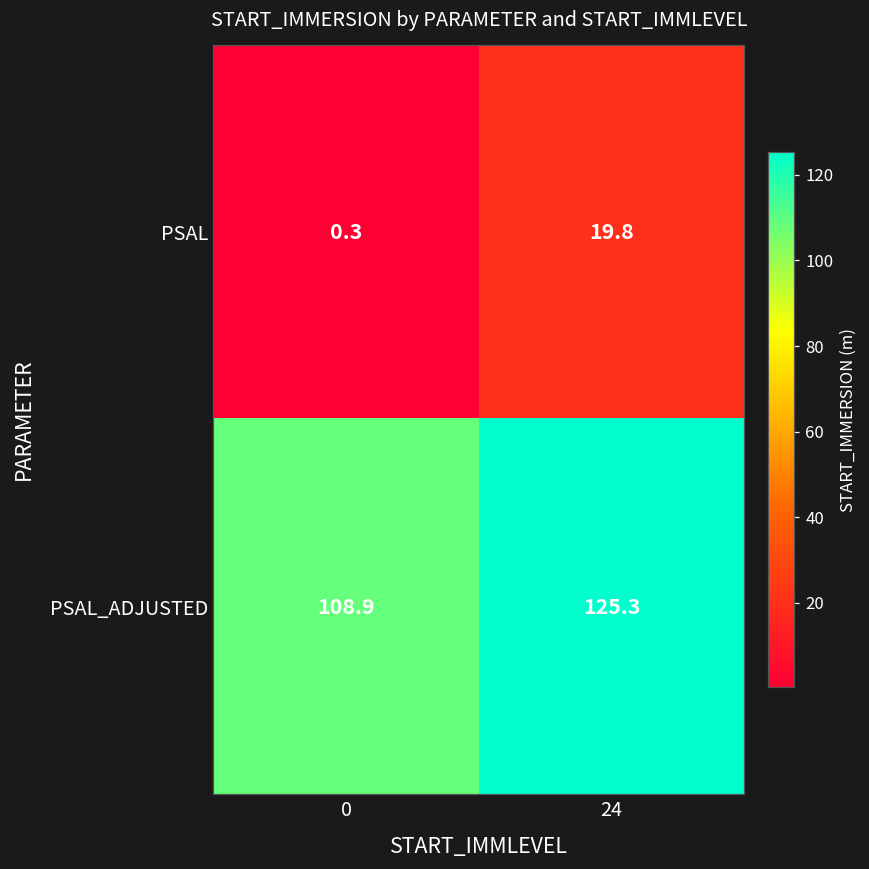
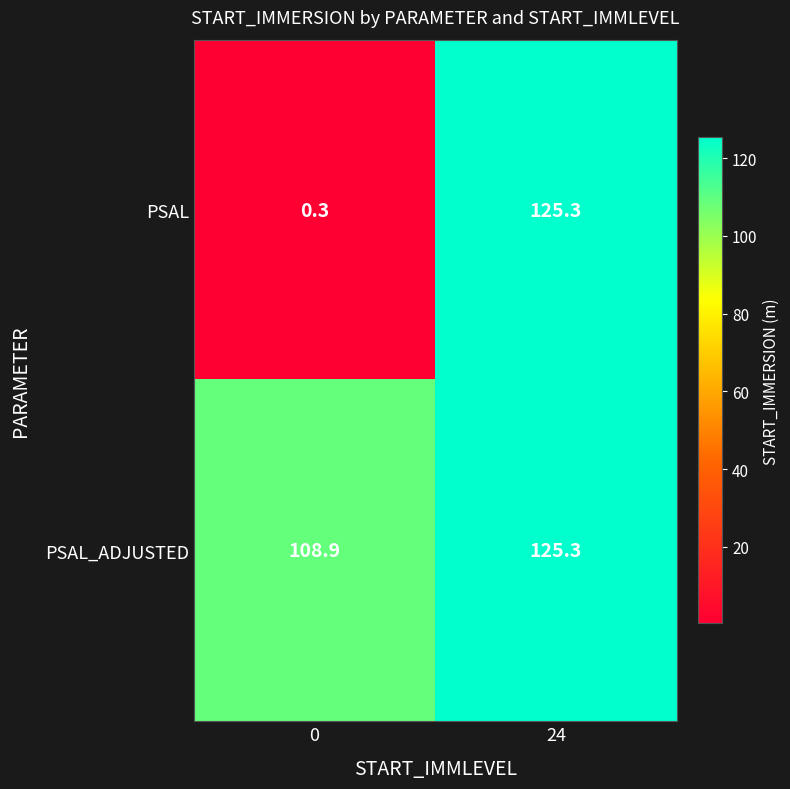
  {
    "PSAL": {
      "0": 0.3,
-     "24": 19.8
+     "24": 125.3
    },
    "PSAL_ADJUSTED": {
      "0": 108.9,
      "24": 125.3
    }
  }
